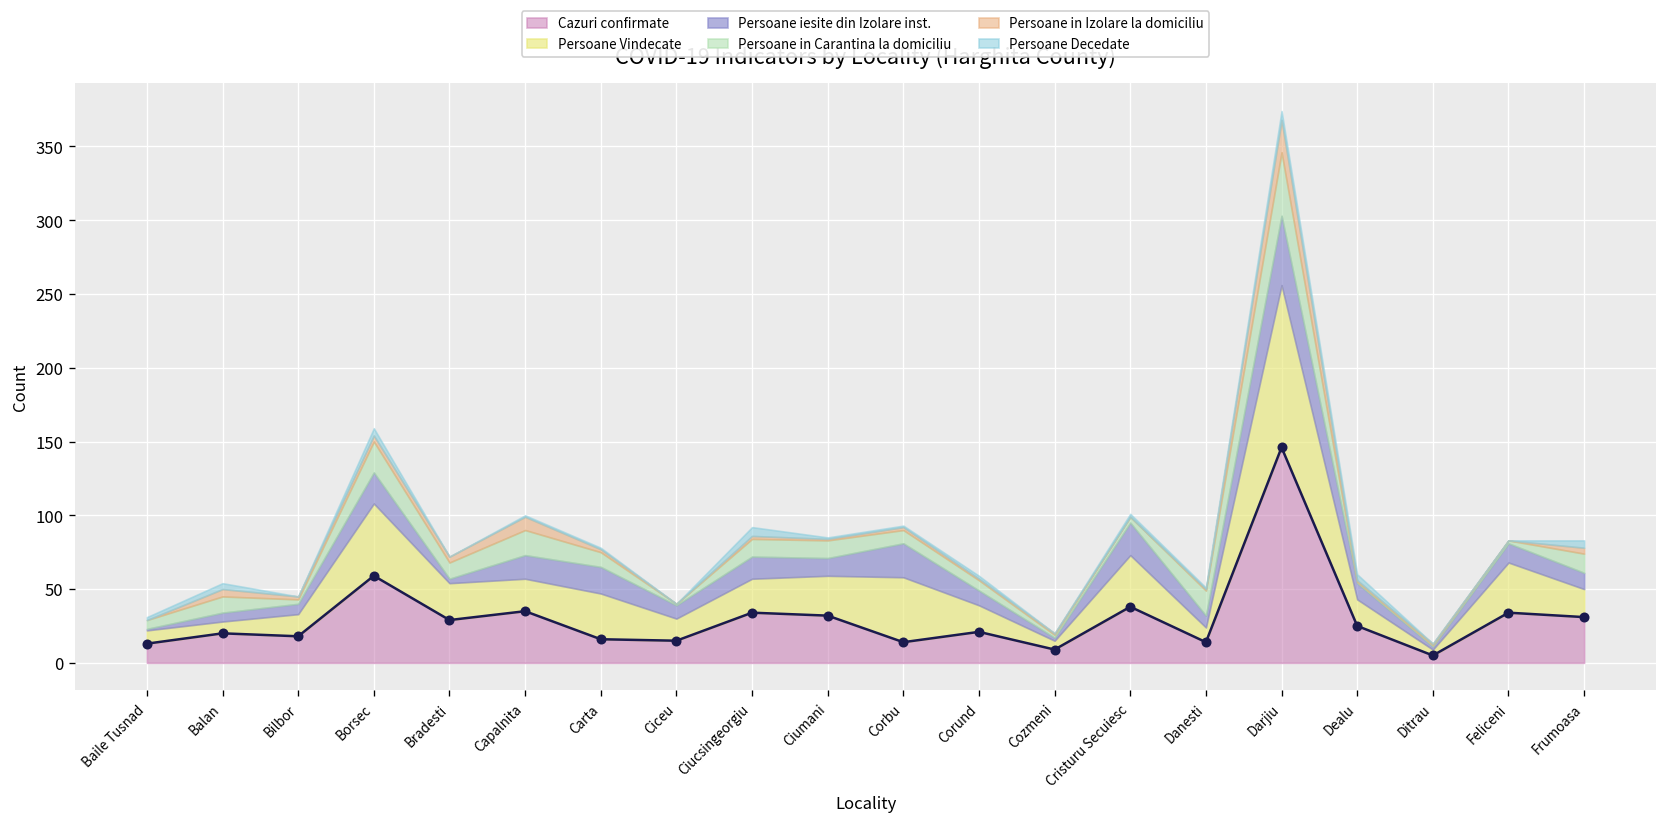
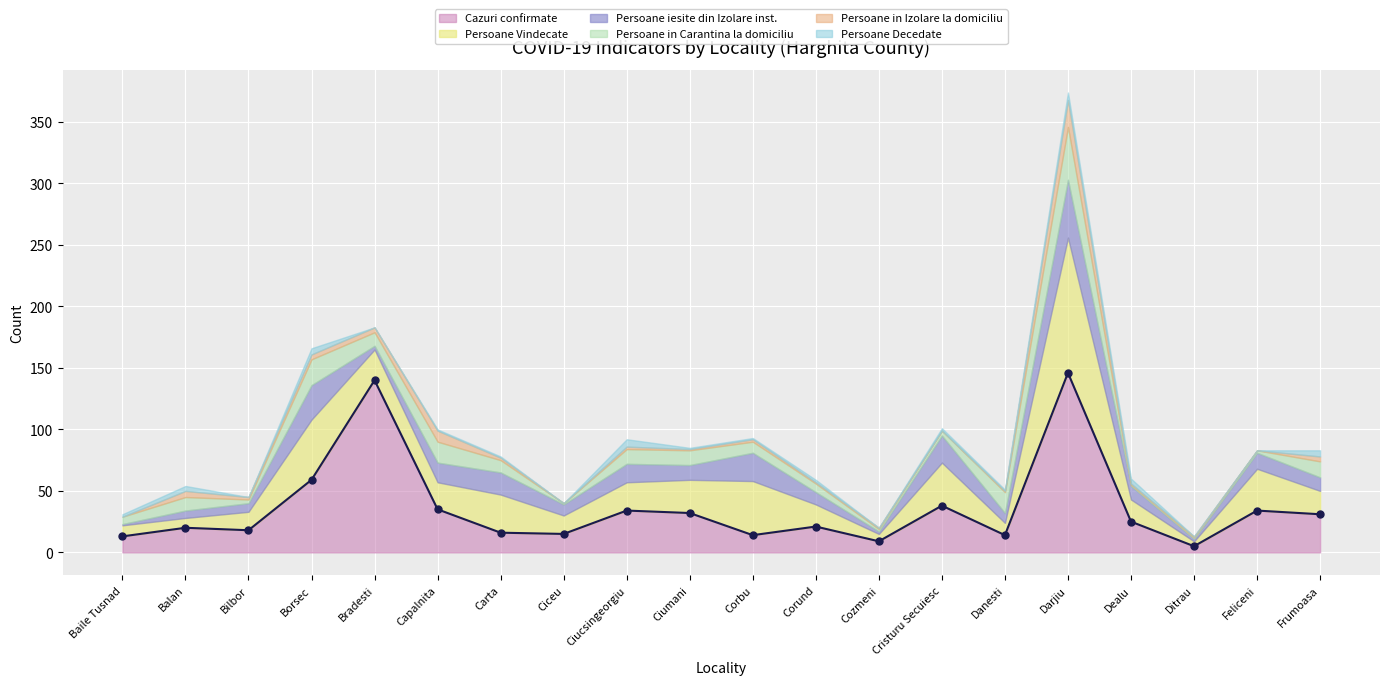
  {
    "Cazuri confirmate": {
      "Baile Tusnad": 13,
      "Balan": 20,
      "Bilbor": 18,
      "Borsec": 59,
-     "Bradesti": 29,
+     "Bradesti": 140,
      "Capalnita": 35,
      "Carta": 16,
      "Ciceu": 15,
      "Ciucsingeorgiu": 34,
      "Ciumani": 32,
      "Corbu": 14,
      "Corund": 21,
      "Cozmeni": 9,
      "Cristuru Secuiesc": 38,
      "Danesti": 14,
      "Darjiu": 146,
      "Dealu": 25,
      "Ditrau": 5,
      "Feliceni": 34,
      "Frumoasa": 31
    },
    "Persoane iesite din Izolare inst.": {
      "Balan": 6,
      "Bilbor": 7,
-     "Borsec": 21,
+     "Borsec": 28,
      "Bradesti": 3,
      "Capalnita": 16,
      "Carta": 18,
      "Ciucsingeorgiu": 15,
      "Ciumani": 12,
      "Corbu": 23,
      "Corund": 10,
      "Cristuru Secuiesc": 22,
      "Danesti": 8,
      "Darjiu": 47,
      "Frumoasa": 11
    }
  }
